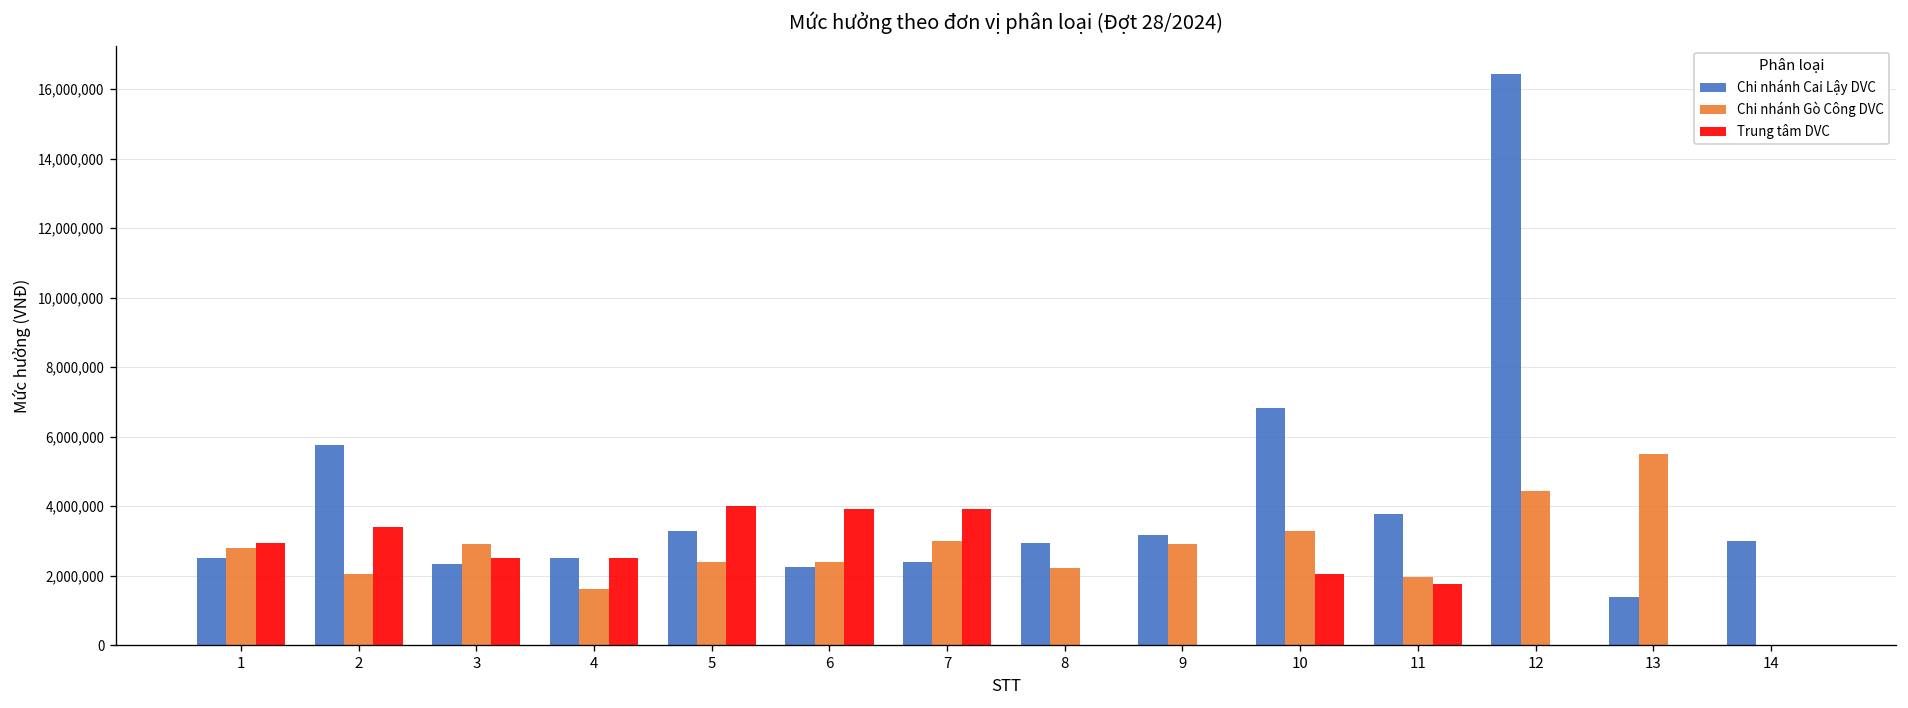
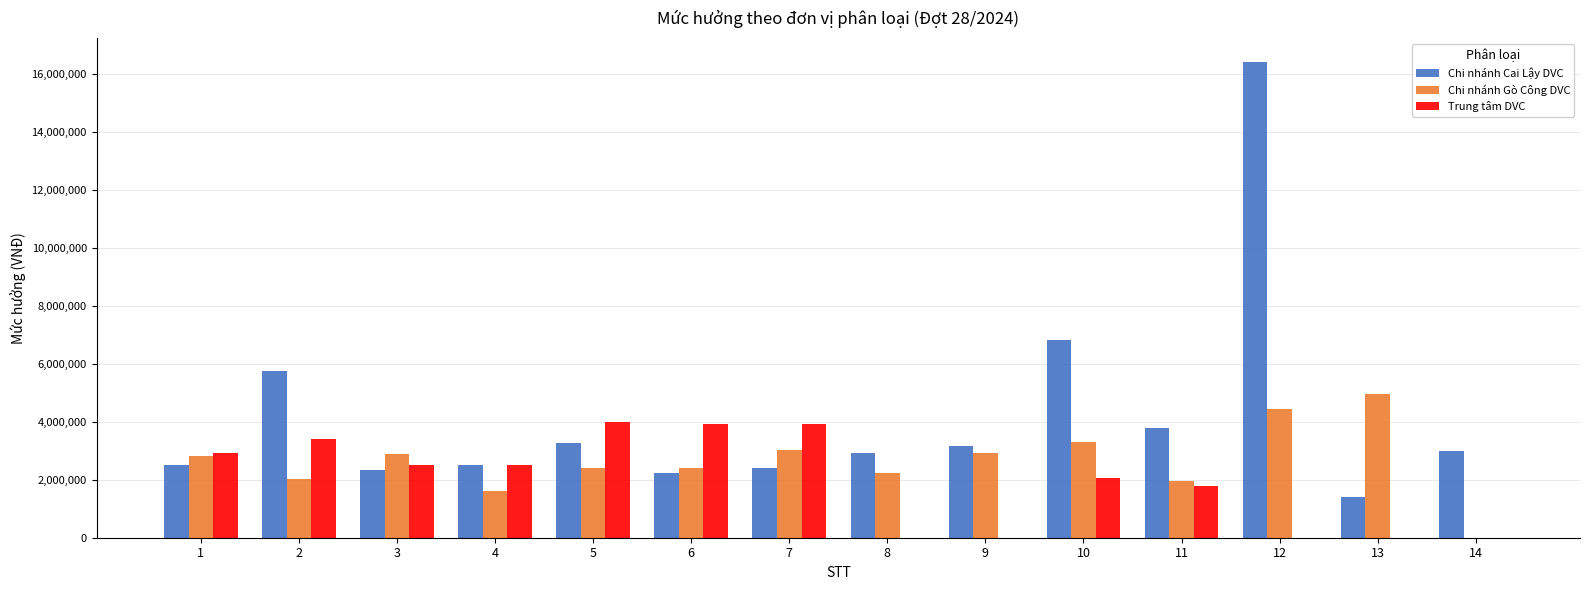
  {
    "Chi nhánh Cai Lậy DVC": {
      "1": "2,500,000",
      "2": "5,800,000",
      "3": "2,300,000",
      "4": "2,500,000",
      "5": "3,300,000",
      "6": "2,200,000",
      "7": "2,400,000",
      "8": "2,900,000",
      "9": "3,200,000",
      "10": "6,800,000",
      "11": "3,800,000",
      "12": "16,400,000",
      "13": "1,400,000",
      "14": "3,000,000"
    },
    "Chi nhánh Gò Công DVC": {
      "1": "2,800,000",
      "2": "2,000,000",
      "3": "2,900,000",
      "4": "1,600,000",
      "5": "2,400,000",
      "6": "2,400,000",
      "7": "3,000,000",
      "8": "2,200,000",
      "9": "2,900,000",
      "10": "3,300,000",
      "11": "2,000,000",
      "12": "4,400,000",
-     "13": "5,500,000",
+     "13": "5,000,000",
      "14": "0"
    },
    "Trung tâm DVC": {
      "1": "2,900,000",
      "2": "3,400,000",
      "3": "2,500,000",
      "4": "2,500,000",
      "5": "4,000,000",
      "6": "3,900,000",
      "7": "3,900,000",
      "8": "0",
      "9": "0",
      "10": "2,000,000",
      "11": "1,800,000",
      "12": "0",
      "13": "0",
      "14": "0"
    }
  }
